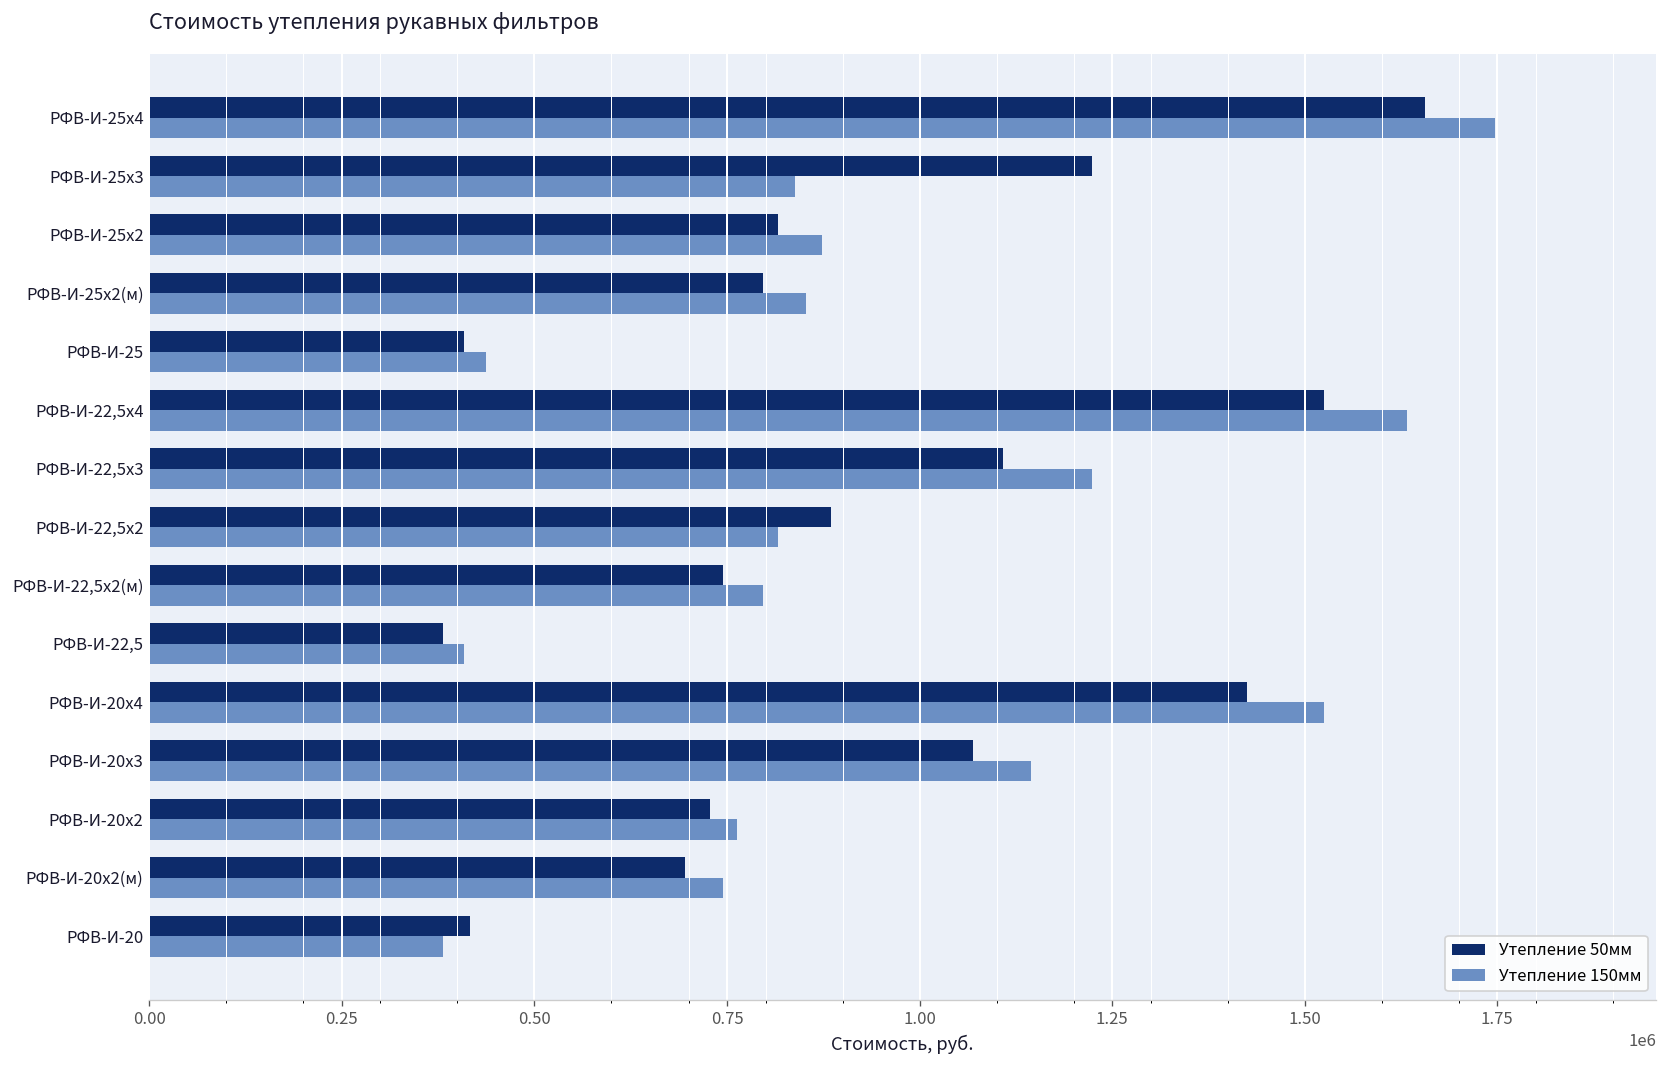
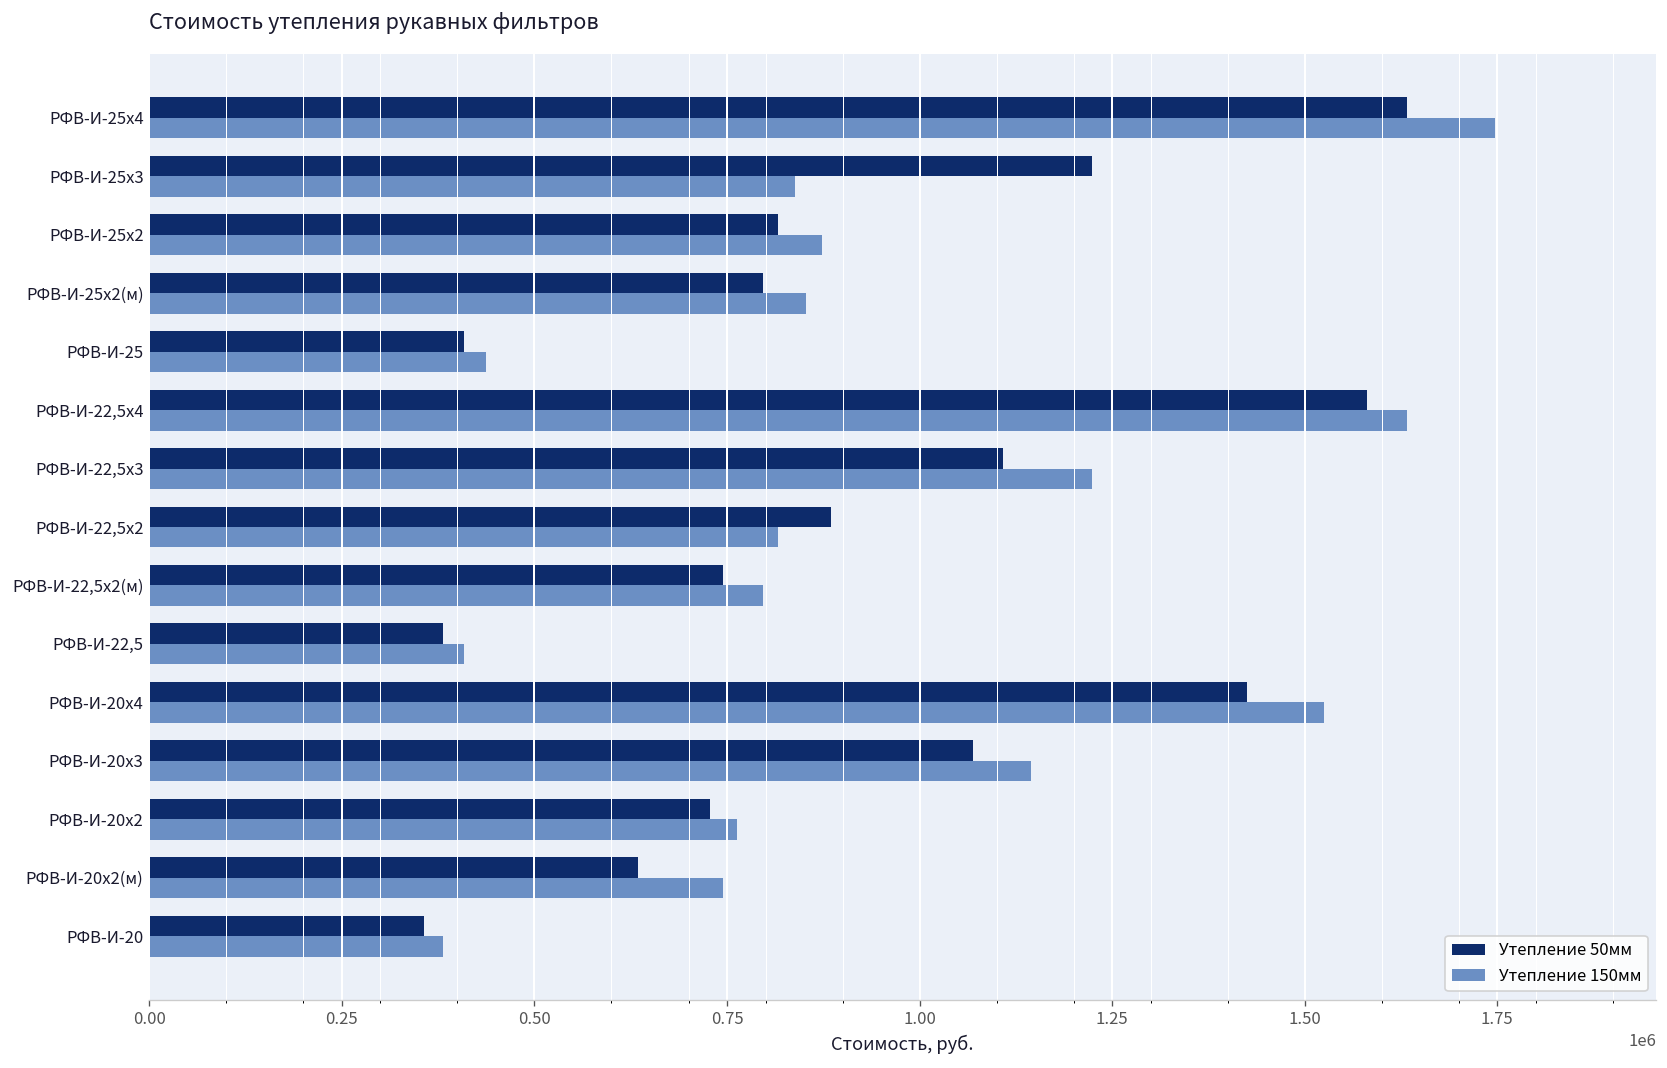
  {
    "Утепление 50мм": {
-     "РФВ-И-25х4": 1660000,
+     "РФВ-И-25х4": 1630000,
      "РФВ-И-25х3": 1220000,
      "РФВ-И-25х2": 820000,
      "РФВ-И-25х2(м)": 800000,
      "РФВ-И-25": 410000,
-     "РФВ-И-22,5х4": 1530000,
+     "РФВ-И-22,5х4": 1580000,
      "РФВ-И-22,5х3": 1110000,
      "РФВ-И-22,5х2": 890000,
      "РФВ-И-22,5х2(м)": 740000,
      "РФВ-И-22,5": 380000,
      "РФВ-И-20х4": 1430000,
      "РФВ-И-20х3": 1070000,
      "РФВ-И-20х2": 730000,
-     "РФВ-И-20х2(м)": 700000,
-     "РФВ-И-20": 420000
+     "РФВ-И-20х2(м)": 630000,
+     "РФВ-И-20": 360000
    },
    "Утепление 150мм": {
      "РФВ-И-25х4": 1750000,
      "РФВ-И-25х3": 840000,
      "РФВ-И-25х2": 870000,
      "РФВ-И-25х2(м)": 850000,
      "РФВ-И-25": 440000,
      "РФВ-И-22,5х4": 1630000,
      "РФВ-И-22,5х3": 1220000,
      "РФВ-И-22,5х2": 820000,
      "РФВ-И-22,5х2(м)": 800000,
      "РФВ-И-22,5": 410000,
      "РФВ-И-20х4": 1530000,
      "РФВ-И-20х3": 1140000,
      "РФВ-И-20х2": 760000,
      "РФВ-И-20х2(м)": 740000,
      "РФВ-И-20": 380000
    }
  }
